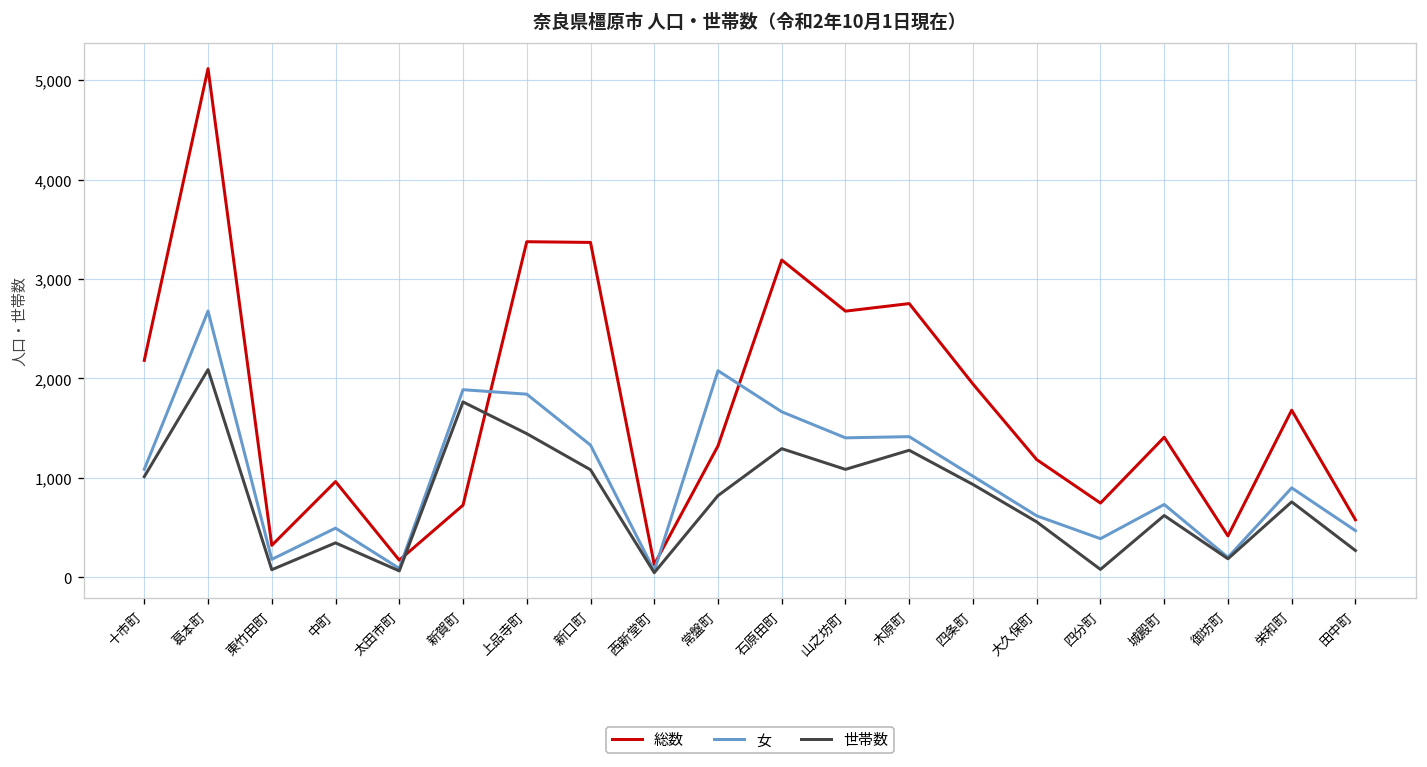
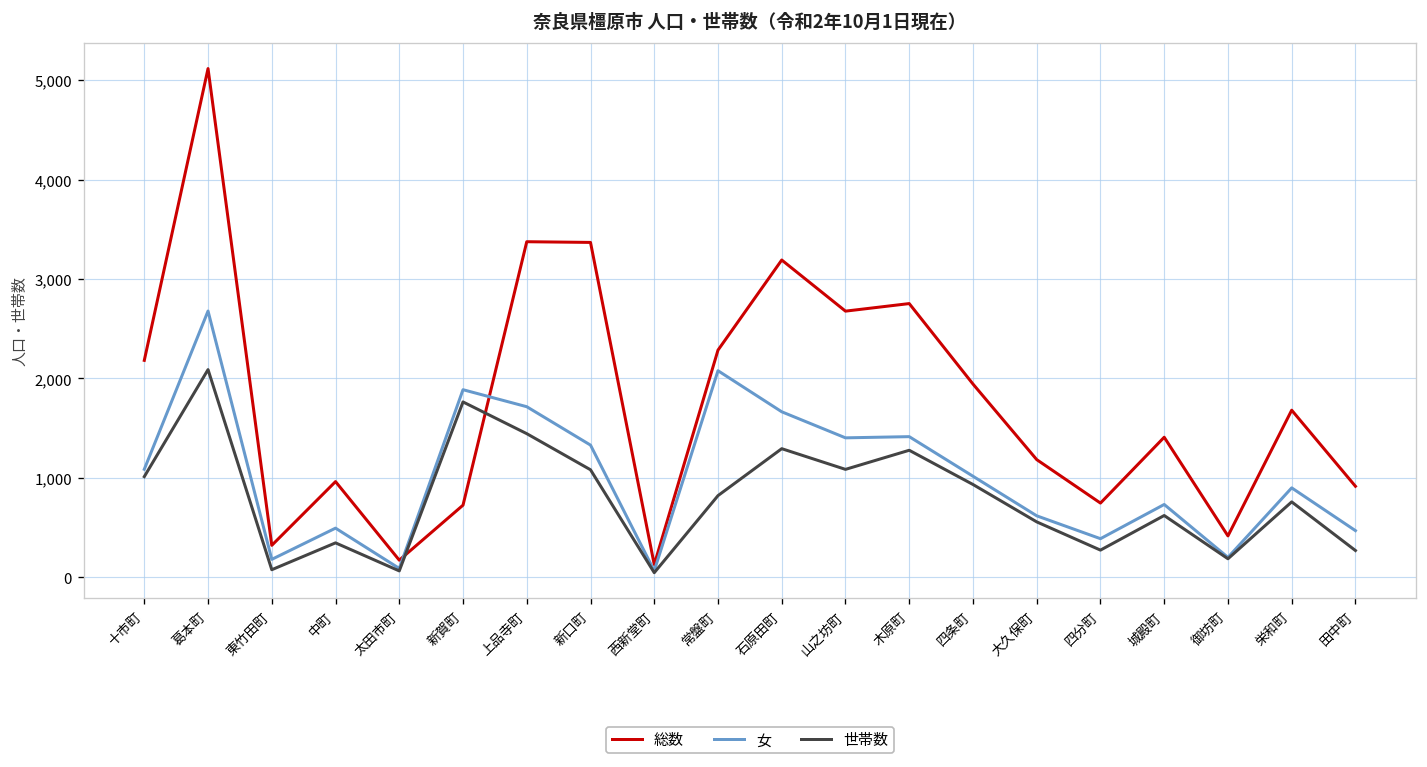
  {
    "総数": {
      "十市町": "2,200",
      "葛本町": "5,100",
      "東竹田町": "300",
      "中町": "1,000",
      "太田市町": "200",
      "新賀町": "700",
      "上品寺町": "3,400",
      "新口町": "3,400",
      "西新堂町": "100",
-     "常盤町": "1,300",
+     "常盤町": "2,300",
      "石原田町": "3,200",
      "山之坊町": "2,700",
      "木原町": "2,800",
      "四条町": "1,900",
      "大久保町": "1,200",
      "四分町": "700",
      "城殿町": "1,400",
      "御坊町": "400",
      "栄和町": "1,700",
-     "田中町": "600"
+     "田中町": "900"
    },
    "女": {
      "十市町": "1,100",
      "葛本町": "2,700",
      "東竹田町": "200",
      "中町": "500",
      "新賀町": "1,900",
-     "上品寺町": "1,800",
+     "上品寺町": "1,700",
      "新口町": "1,300",
      "常盤町": "2,100",
      "石原田町": "1,700",
      "山之坊町": "1,400",
      "木原町": "1,400",
      "四条町": "1,000",
      "大久保町": "600",
      "四分町": "400",
      "城殿町": "700",
      "栄和町": "900",
      "田中町": "500"
    },
    "世帯数": {
      "十市町": "1,000",
      "葛本町": "2,100",
      "東竹田町": "100",
      "中町": "300",
      "新賀町": "1,800",
      "上品寺町": "1,400",
      "新口町": "1,100",
      "常盤町": "800",
      "石原田町": "1,300",
      "山之坊町": "1,100",
      "木原町": "1,300",
      "四条町": "900",
      "大久保町": "600",
-     "四分町": "100",
+     "四分町": "300",
      "城殿町": "600",
      "栄和町": "800",
      "田中町": "300"
    }
  }
